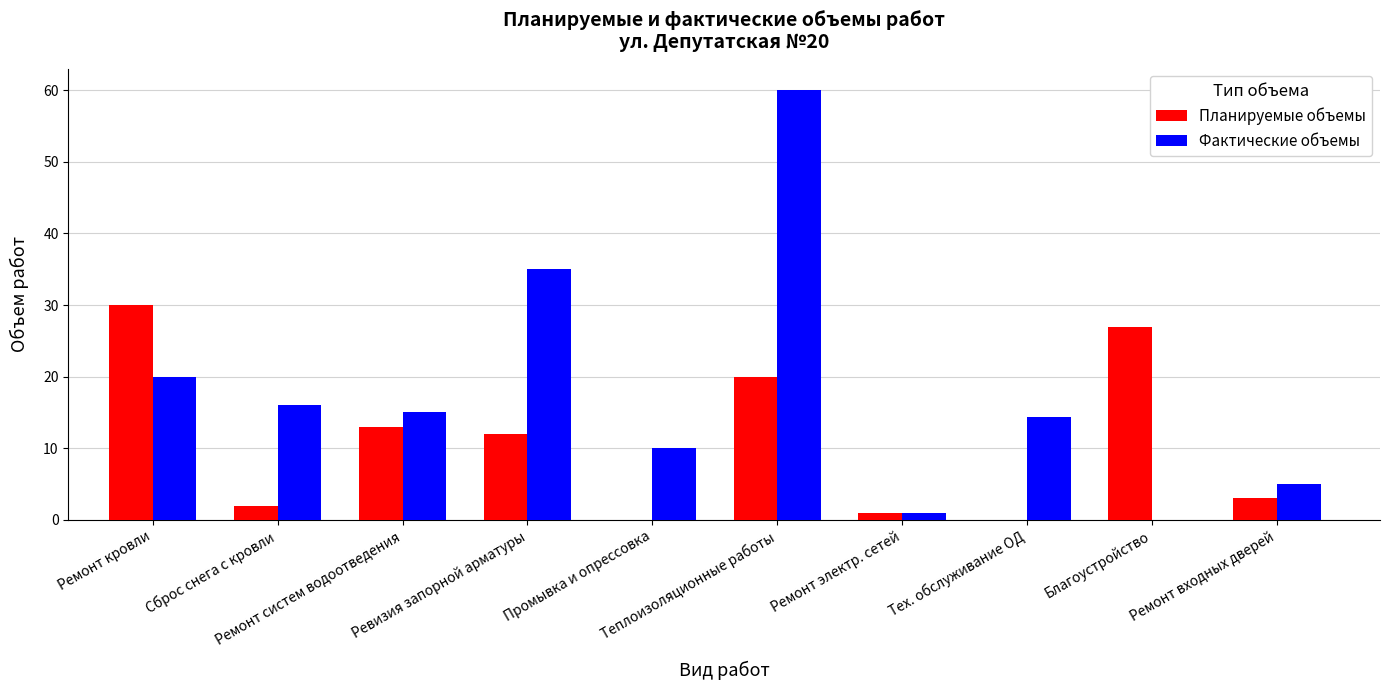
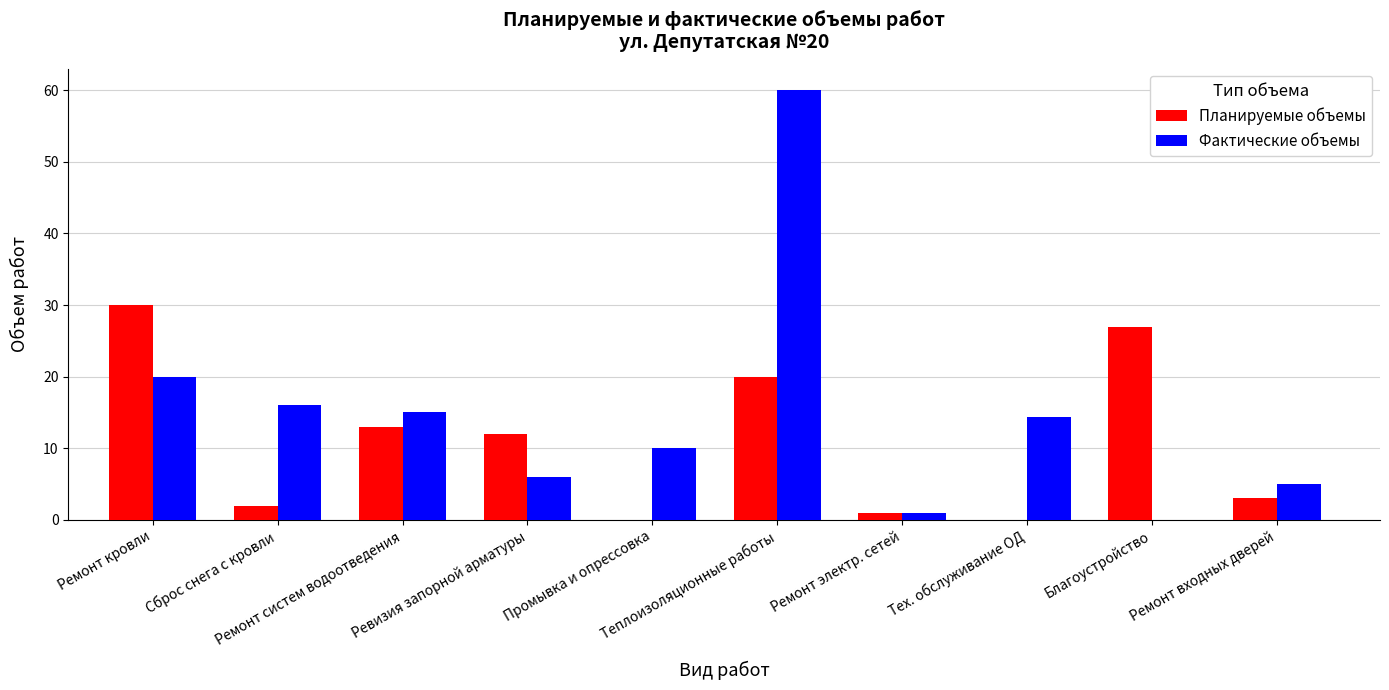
  {
    "Планируемые объемы": {
      "Ремонт кровли": 30,
      "Сброс снега с кровли": 2,
      "Ремонт систем водоотведения": 13,
      "Ревизия запорной арматуры": 12,
      "Промывка и опрессовка": 0,
      "Теплоизоляционные работы": 20,
      "Ремонт электр. сетей": 1,
      "Тех. обслуживание ОД": 0,
      "Благоустройство": 27,
      "Ремонт входных дверей": 3
    },
    "Фактические объемы": {
      "Ремонт кровли": 20,
      "Сброс снега с кровли": 16,
      "Ремонт систем водоотведения": 15,
-     "Ревизия запорной арматуры": 35,
+     "Ревизия запорной арматуры": 6,
      "Промывка и опрессовка": 10,
      "Теплоизоляционные работы": 60,
      "Ремонт электр. сетей": 1,
      "Тех. обслуживание ОД": 14,
      "Благоустройство": 0,
      "Ремонт входных дверей": 5
    }
  }
